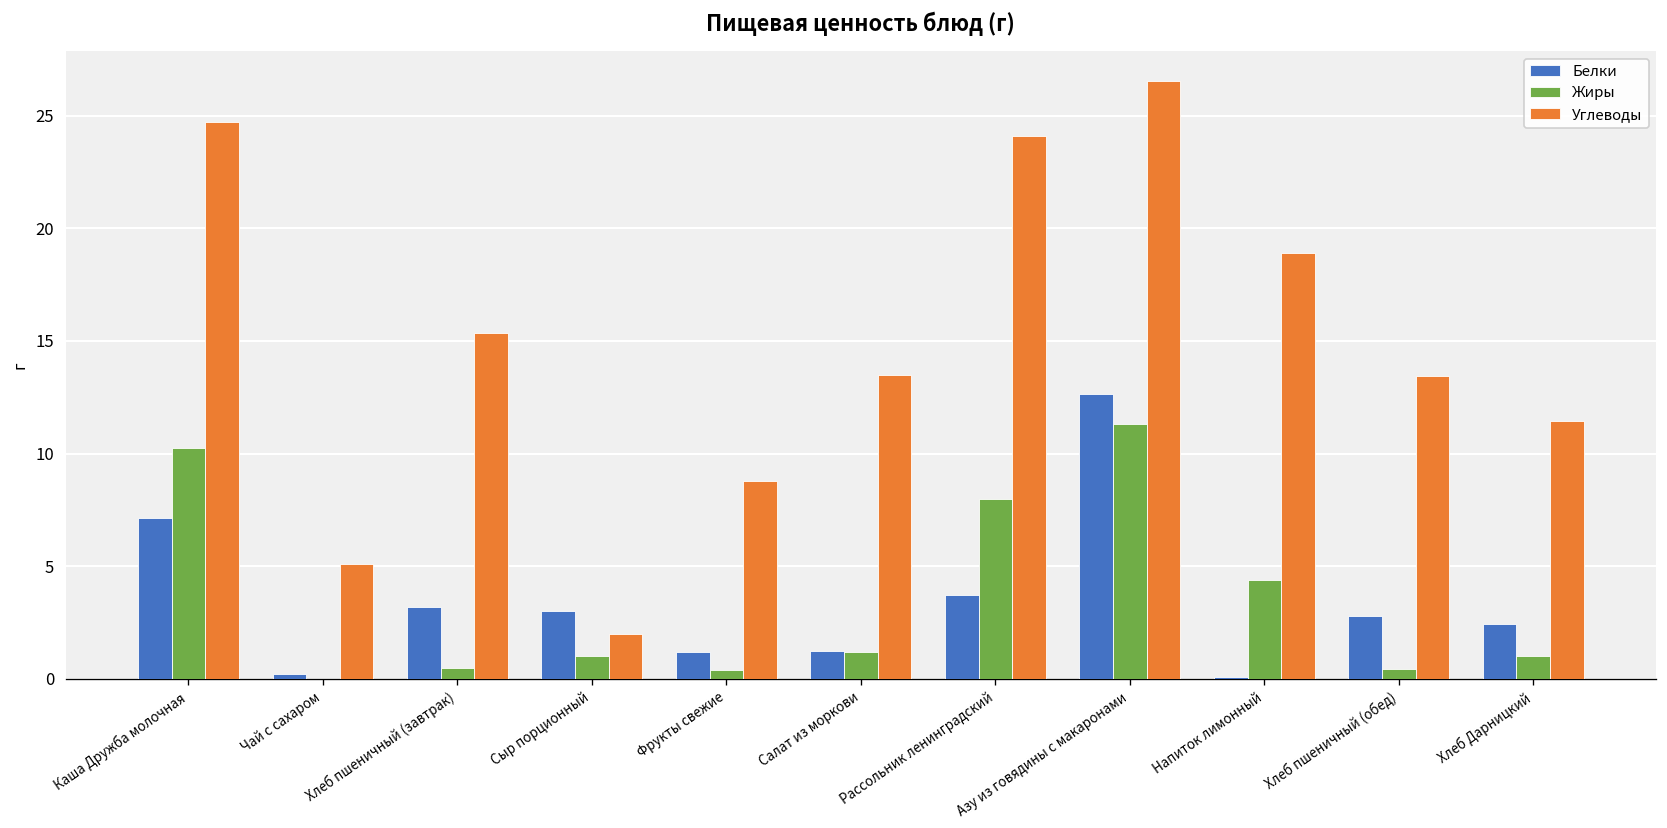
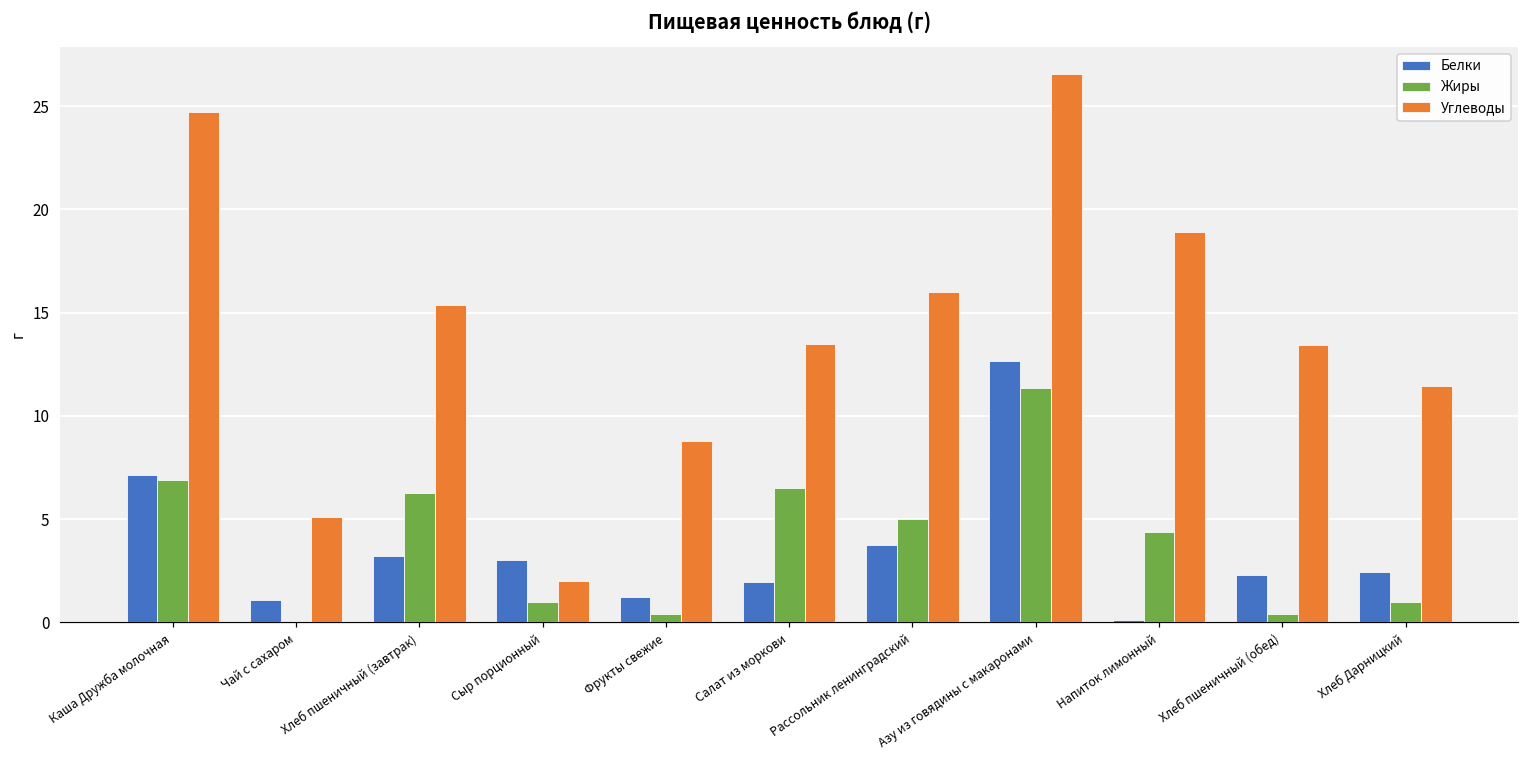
  {
    "Белки": {
      "Каша Дружба молочная": 7.1,
-     "Чай с сахаром": 0.2,
+     "Чай с сахаром": 1.1,
      "Хлеб пшеничный (завтрак)": 3.2,
      "Сыр порционный": 3.0,
      "Фрукты свежие": 1.2,
-     "Салат из моркови": 1.2,
+     "Салат из моркови": 1.9,
      "Рассольник ленинградский": 3.7,
      "Азу из говядины с макаронами": 12.7,
-     "Хлеб пшеничный (обед)": 2.8,
+     "Хлеб пшеничный (обед)": 2.3,
      "Хлеб Дарницкий": 2.4
    },
    "Жиры": {
-     "Каша Дружба молочная": 10.3,
+     "Каша Дружба молочная": 6.9,
      "Чай с сахаром": 0.0,
-     "Хлеб пшеничный (завтрак)": 0.5,
+     "Хлеб пшеничный (завтрак)": 6.2,
      "Сыр порционный": 1.0,
      "Фрукты свежие": 0.4,
-     "Салат из моркови": 1.2,
-     "Рассольник ленинградский": 8,
+     "Салат из моркови": 6.5,
+     "Рассольник ленинградский": 5,
      "Азу из говядины с макаронами": 11.3,
      "Напиток лимонный": 4.4,
      "Хлеб пшеничный (обед)": 0.4,
      "Хлеб Дарницкий": 1.0
    },
    "Углеводы": {
      "Каша Дружба молочная": 24.7,
      "Чай с сахаром": 5.1,
      "Хлеб пшеничный (завтрак)": 15.4,
      "Сыр порционный": 2.0,
      "Фрукты свежие": 8.8,
      "Салат из моркови": 13.5,
-     "Рассольник ленинградский": 24.1,
+     "Рассольник ленинградский": 16.0,
      "Азу из говядины с макаронами": 26.5,
      "Напиток лимонный": 18.9,
      "Хлеб пшеничный (обед)": 13.4,
      "Хлеб Дарницкий": 11.5
    }
  }
